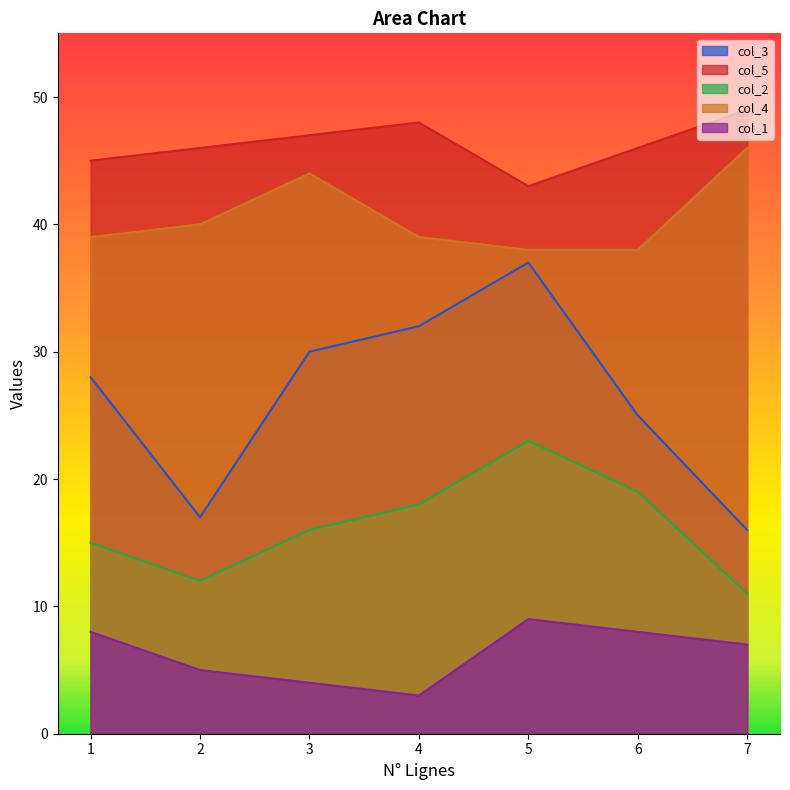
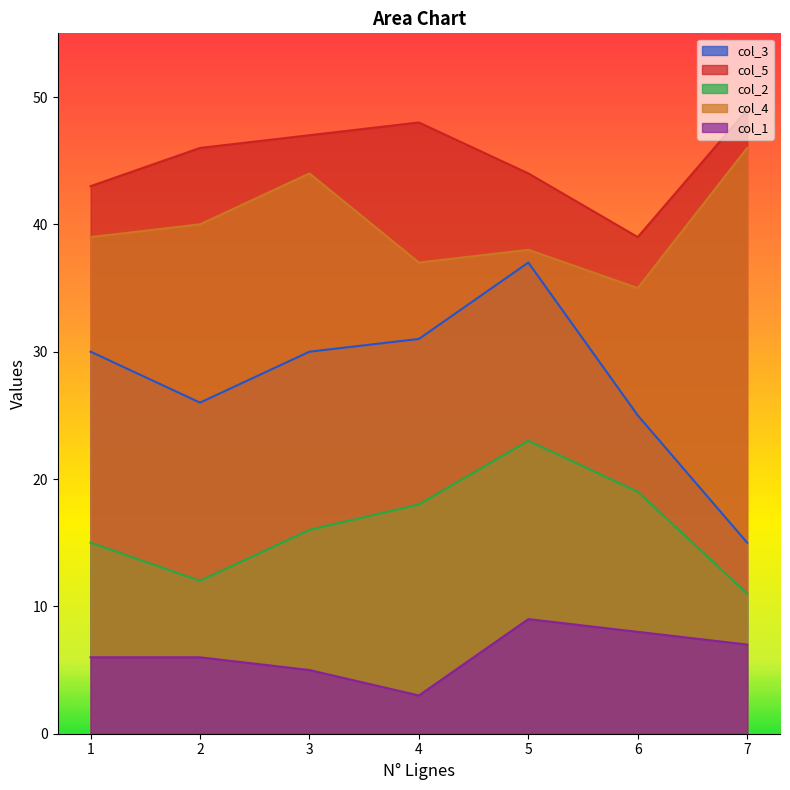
  {
    "col_3": {
-     "1": 28,
-     "2": 17,
+     "1": 30,
+     "2": 26,
      "3": 30,
-     "4": 32,
+     "4": 31,
      "5": 37,
      "6": 25,
-     "7": 16
+     "7": 15
    },
    "col_5": {
-     "1": 45,
+     "1": 43,
      "2": 46,
      "3": 47,
      "4": 48,
-     "5": 43,
-     "6": 46
+     "5": 44,
+     "6": 39
    },
    "col_2": {
      "1": 15,
      "2": 12,
      "3": 16,
      "4": 18,
      "5": 23,
      "6": 19,
      "7": 11
    },
    "col_4": {
      "1": 39,
      "2": 40,
      "3": 44,
-     "4": 39,
+     "4": 37,
      "5": 38,
-     "6": 38,
+     "6": 35,
      "7": 46
    },
    "col_1": {
-     "1": 8,
-     "2": 5,
-     "3": 4,
+     "1": 6,
+     "2": 6,
+     "3": 5,
      "4": 3,
      "5": 9,
      "6": 8,
      "7": 7
    }
  }
